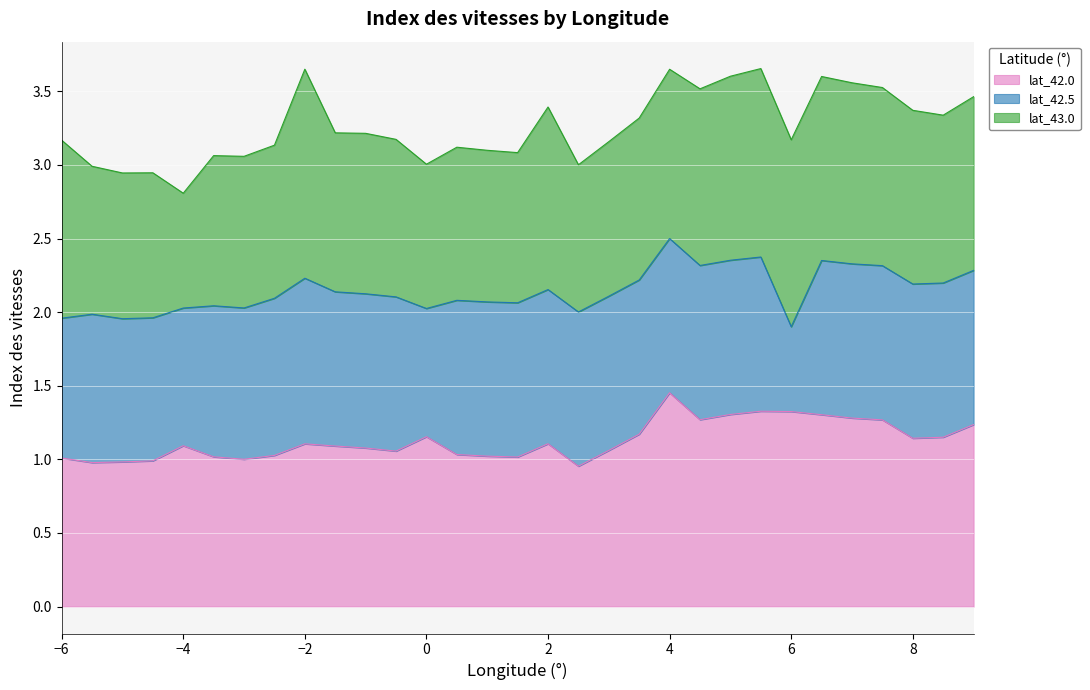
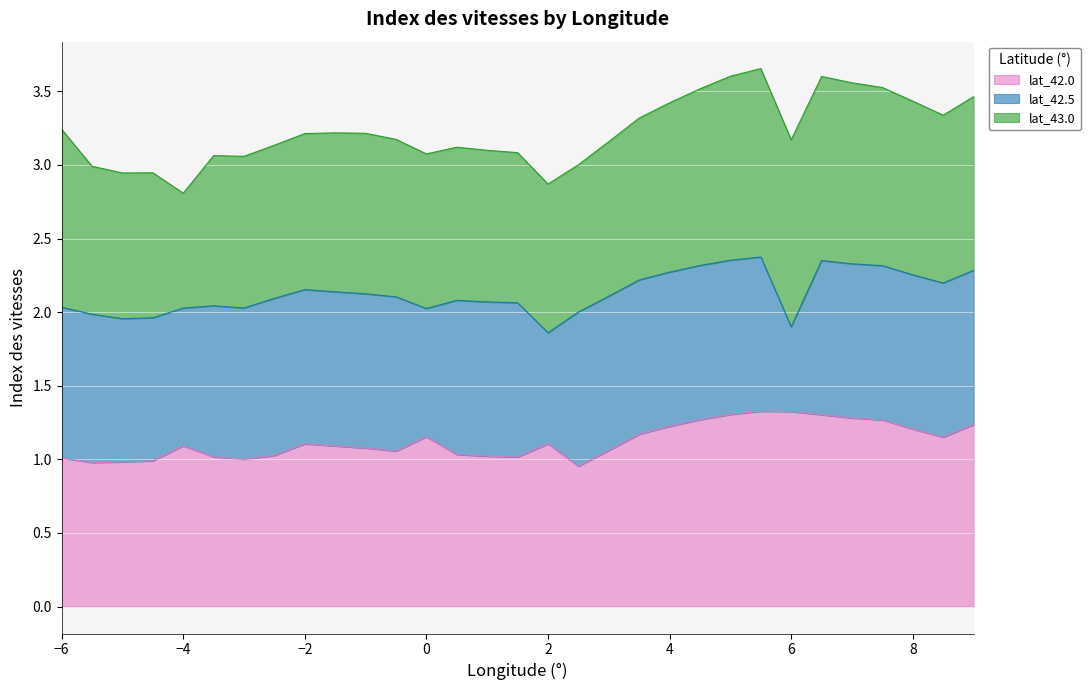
  {
    "lat_42.0": {
      "−6": 1.01,
      "−4": 1.09,
      "−2": 1.11,
      "0": 1.15,
      "2": 1.11,
-     "4": 1.45,
+     "4": 1.22,
      "6": 1.32,
-     "8": 1.14
+     "8": 1.21
    },
    "lat_42.5": {
-     "−6": 0.95,
+     "−6": 1.02,
      "−4": 0.94,
-     "−2": 1.13,
+     "−2": 1.05,
      "0": 0.87,
-     "2": 1.05,
+     "2": 0.75,
      "4": 1.05,
      "6": 0.58,
      "8": 1.05
    },
    "lat_43.0": {
      "−6": 1.21,
      "−4": 0.78,
-     "−2": 1.42,
-     "0": 0.98,
-     "2": 1.24,
+     "−2": 1.06,
+     "0": 1.05,
+     "2": 1.01,
      "4": 1.15,
      "6": 1.27,
      "8": 1.18
    }
  }
